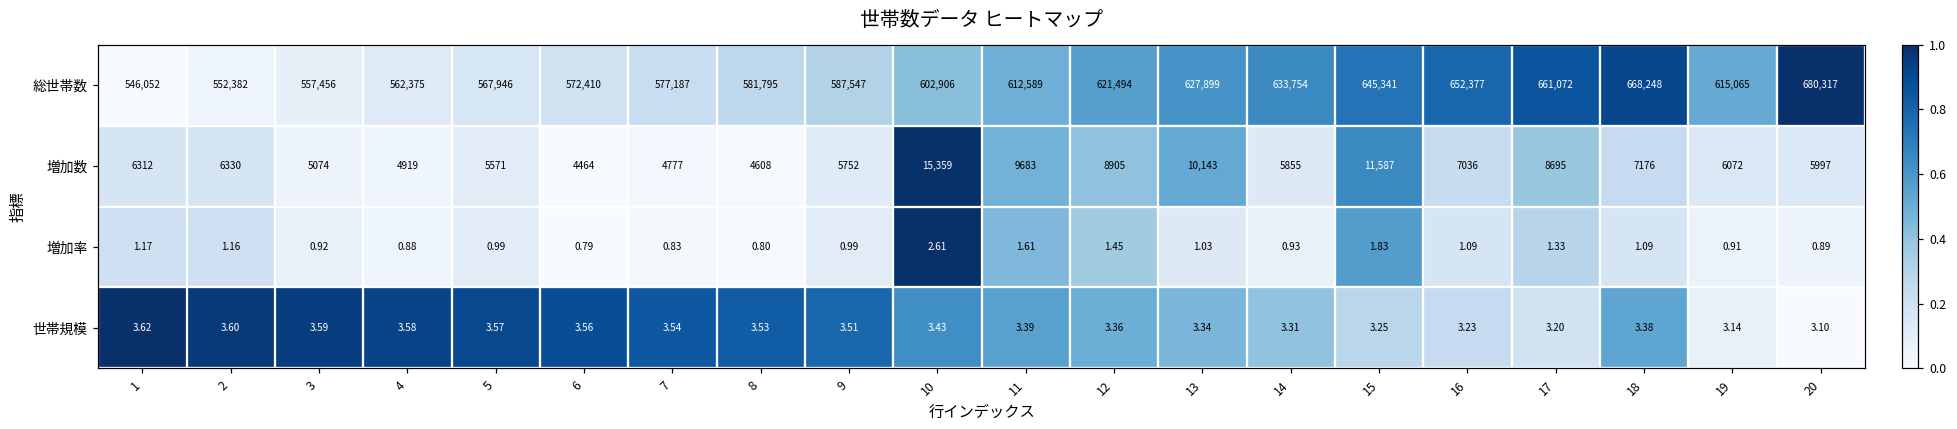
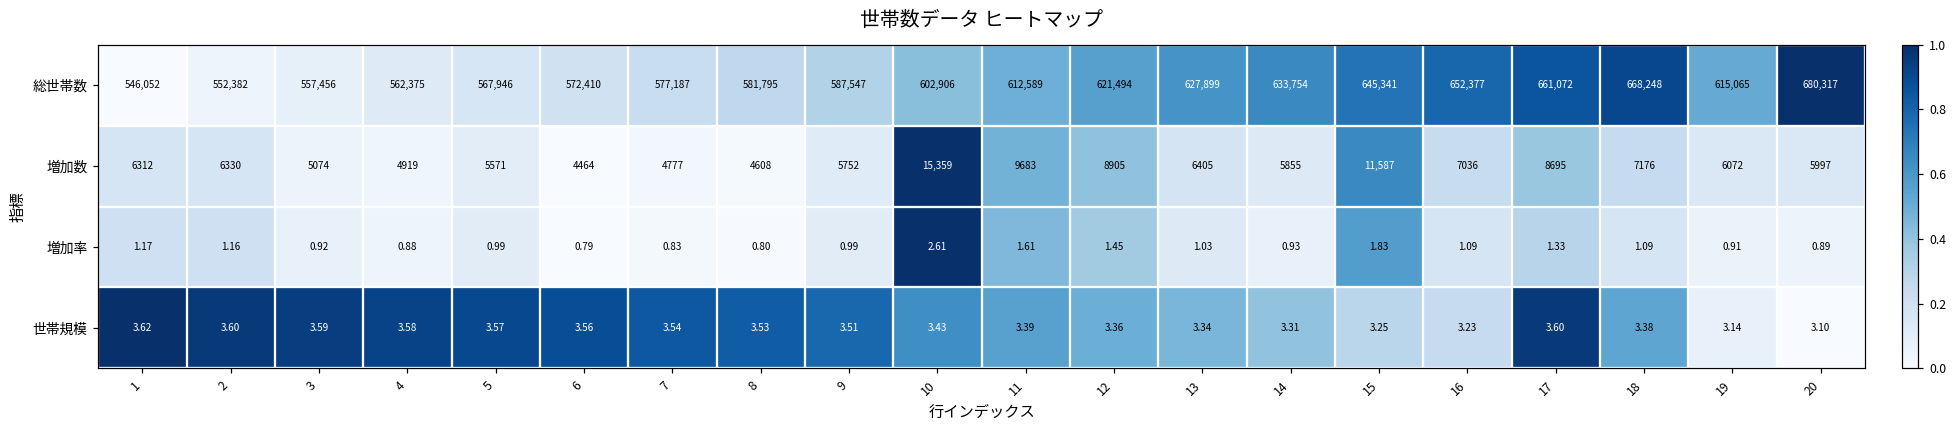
  {
    "総世帯数": {
      "1": "546,052",
      "2": "552,382",
      "3": "557,456",
      "4": "562,375",
      "5": "567,946",
      "6": "572,410",
      "7": "577,187",
      "8": "581,795",
      "9": "587,547",
      "10": "602,906",
      "11": "612,589",
      "12": "621,494",
      "13": "627,899",
      "14": "633,754",
      "15": "645,341",
      "16": "652,377",
      "17": "661,072",
      "18": "668,248",
      "19": "615,065",
      "20": "680,317"
    },
    "増加数": {
      "1": "6312",
      "2": "6330",
      "3": "5074",
      "4": "4919",
      "5": "5571",
      "6": "4464",
      "7": "4777",
      "8": "4608",
      "9": "5752",
      "10": "15,359",
      "11": "9683",
      "12": "8905",
-     "13": "10,143",
+     "13": "6405",
      "14": "5855",
      "15": "11,587",
      "16": "7036",
      "17": "8695",
      "18": "7176",
      "19": "6072",
      "20": "5997"
    },
    "増加率": {
      "1": "1.17",
      "2": "1.16",
      "3": "0.92",
      "4": "0.88",
      "5": "0.99",
      "6": "0.79",
      "7": "0.83",
      "8": "0.80",
      "9": "0.99",
      "10": "2.61",
      "11": "1.61",
      "12": "1.45",
      "13": "1.03",
      "14": "0.93",
      "15": "1.83",
      "16": "1.09",
      "17": "1.33",
      "18": "1.09",
      "19": "0.91",
      "20": "0.89"
    },
    "世帯規模": {
      "1": "3.62",
      "2": "3.60",
      "3": "3.59",
      "4": "3.58",
      "5": "3.57",
      "6": "3.56",
      "7": "3.54",
      "8": "3.53",
      "9": "3.51",
      "10": "3.43",
      "11": "3.39",
      "12": "3.36",
      "13": "3.34",
      "14": "3.31",
      "15": "3.25",
      "16": "3.23",
-     "17": "3.20",
+     "17": "3.60",
      "18": "3.38",
      "19": "3.14",
      "20": "3.10"
    }
  }
